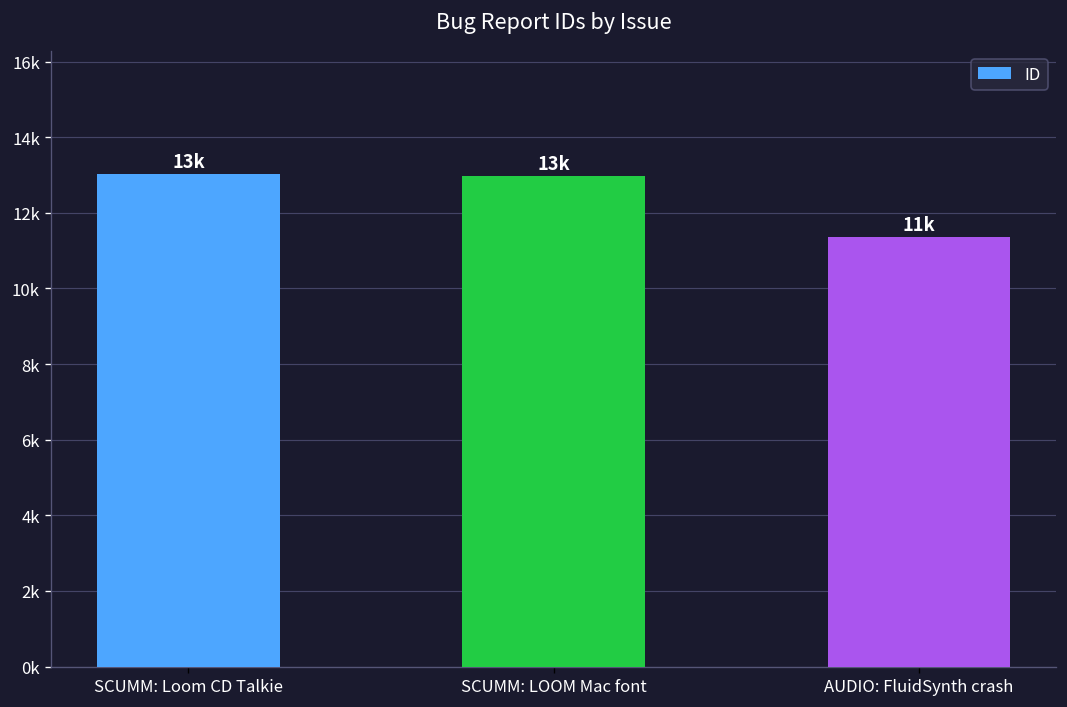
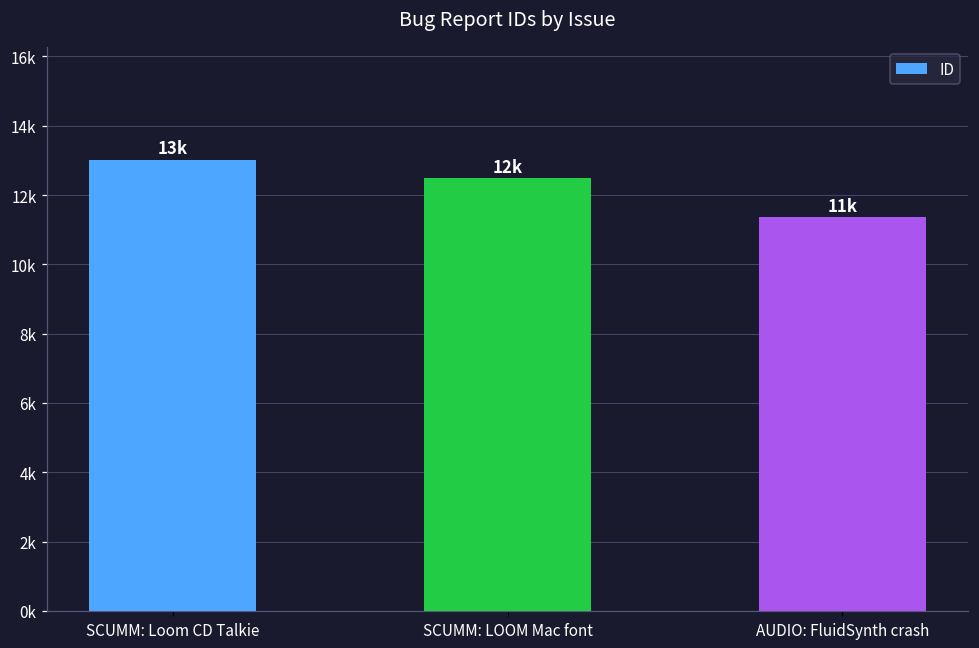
  {
    "SCUMM: Loom CD Talkie": "13k",
-   "SCUMM: LOOM Mac font": "13k",
+   "SCUMM: LOOM Mac font": "12k",
    "AUDIO: FluidSynth crash": "11k"
  }
